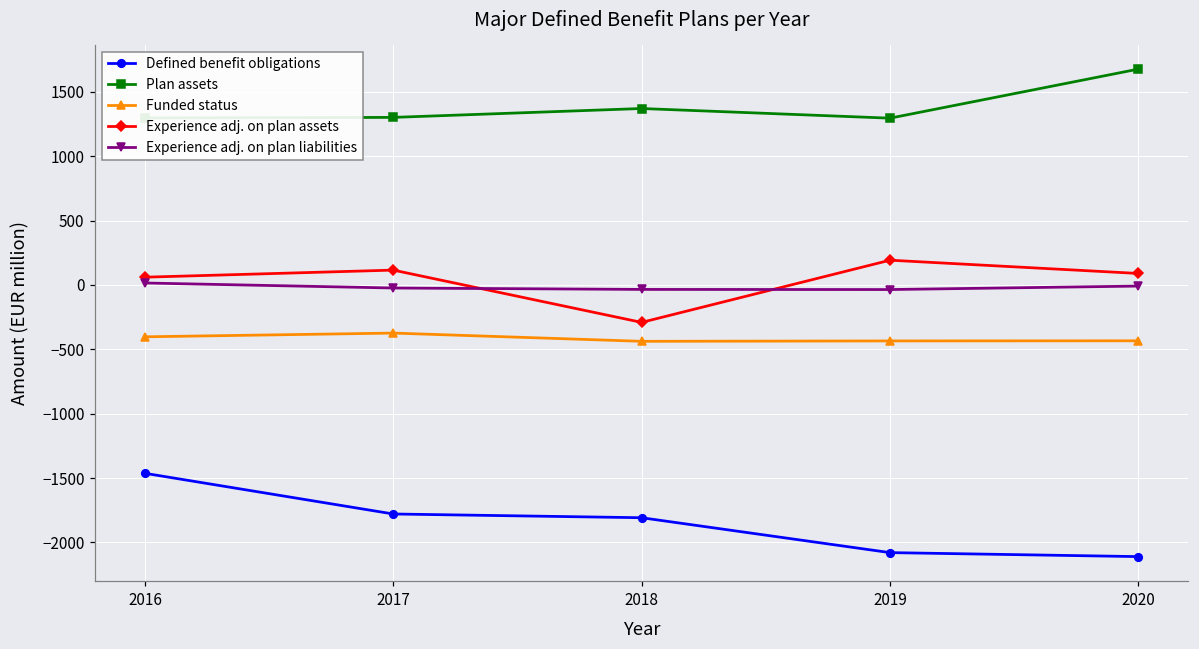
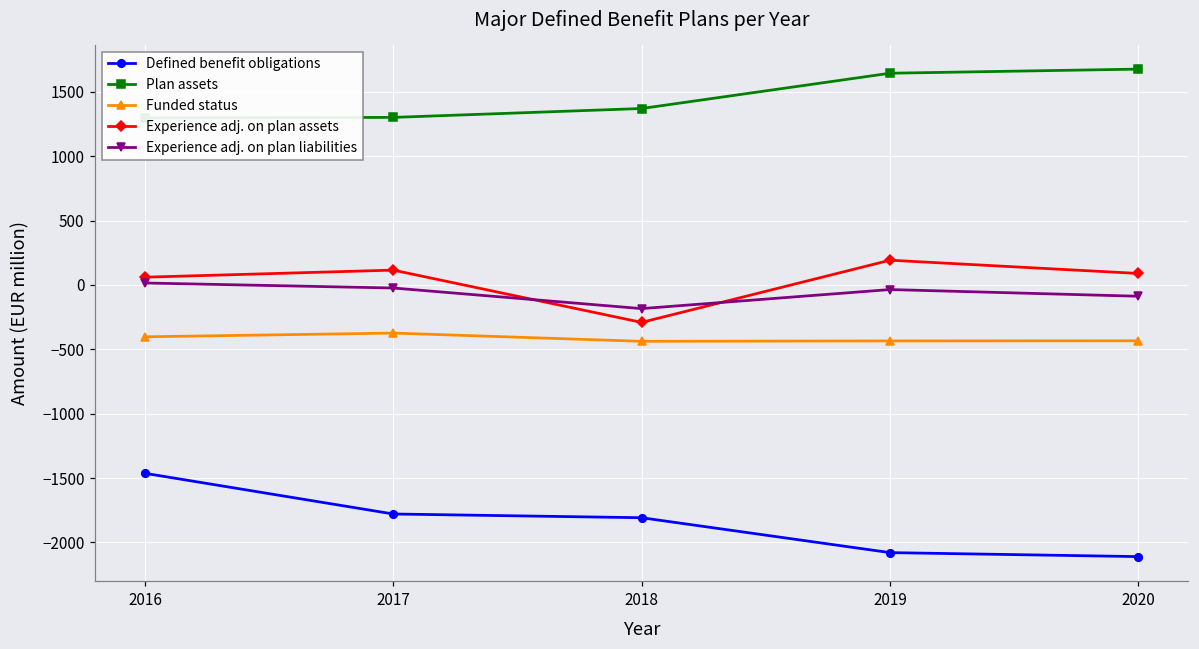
  {
    "Defined benefit obligations": {
      "2016": -1460,
      "2017": -1780,
      "2018": -1810,
      "2019": -2080,
      "2020": -2110
    },
    "Plan assets": {
      "2017": 1300,
      "2018": 1370,
-     "2019": 1300,
+     "2019": 1640,
      "2020": 1680
    },
    "Funded status": {
      "2016": -400,
      "2017": -370,
      "2018": -440,
      "2019": -440,
      "2020": -430
    },
    "Experience adj. on plan assets": {
      "2016": 60,
      "2017": 120,
      "2018": -290,
      "2019": 190,
      "2020": 90
    },
    "Experience adj. on plan liabilities": {
      "2016": 20,
      "2017": -20,
-     "2018": -40,
+     "2018": -180,
      "2019": -40,
-     "2020": -10
+     "2020": -90
    }
  }
